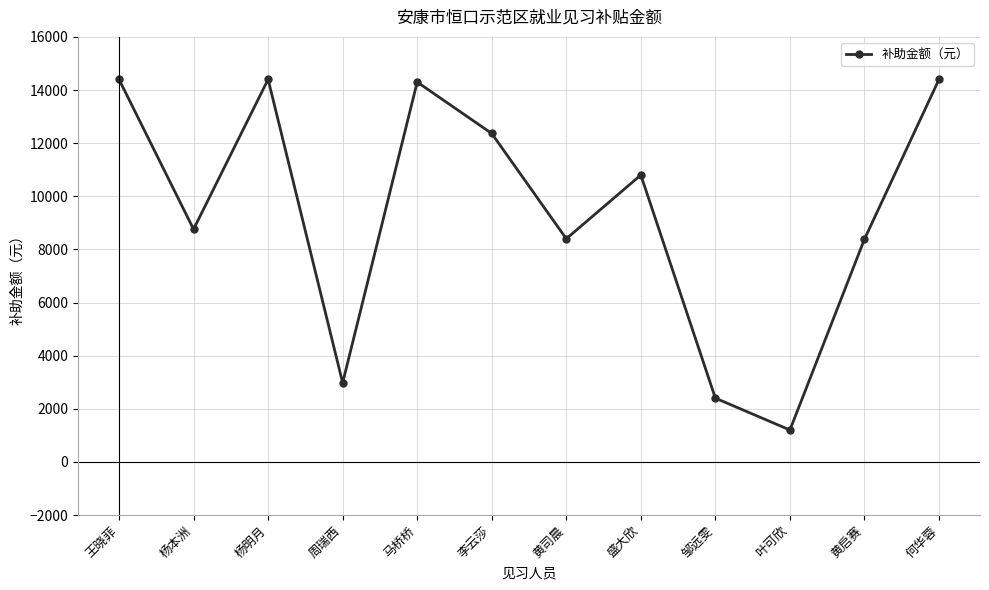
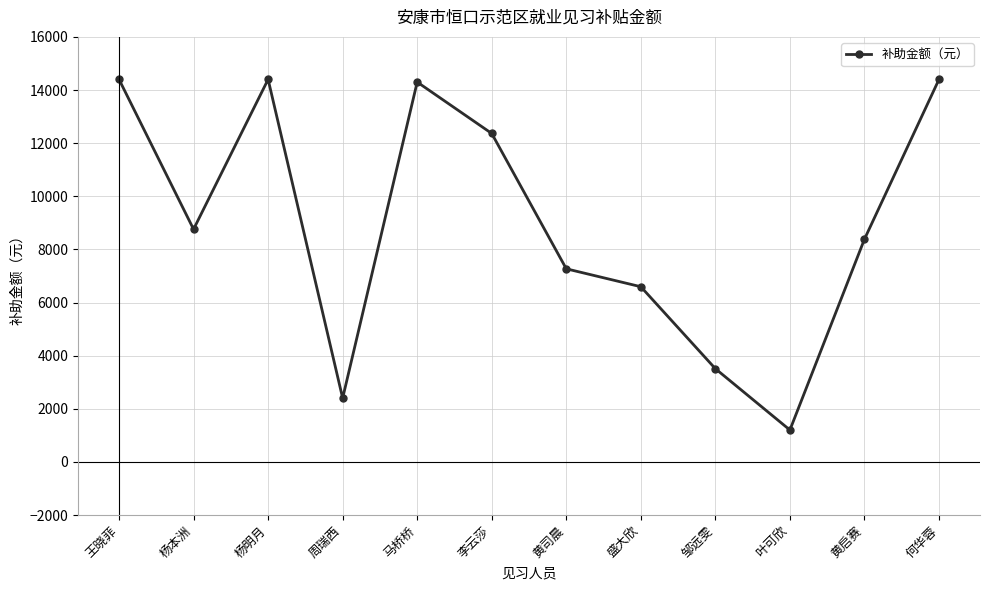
  {
    "王晓菲": 14400,
    "杨本洲": 8800,
    "杨明月": 14400,
-   "周瑞西": 3000,
+   "周瑞西": 2400,
    "马桥桥": 14300,
    "李云莎": 12400,
-   "黄司晨": 8400,
-   "盛大欣": 10800,
-   "邹远雯": 2400,
+   "黄司晨": 7300,
+   "盛大欣": 6600,
+   "邹远雯": 3500,
    "叶可欣": 1200,
    "黄启赛": 8400,
    "何华蓉": 14400
  }
